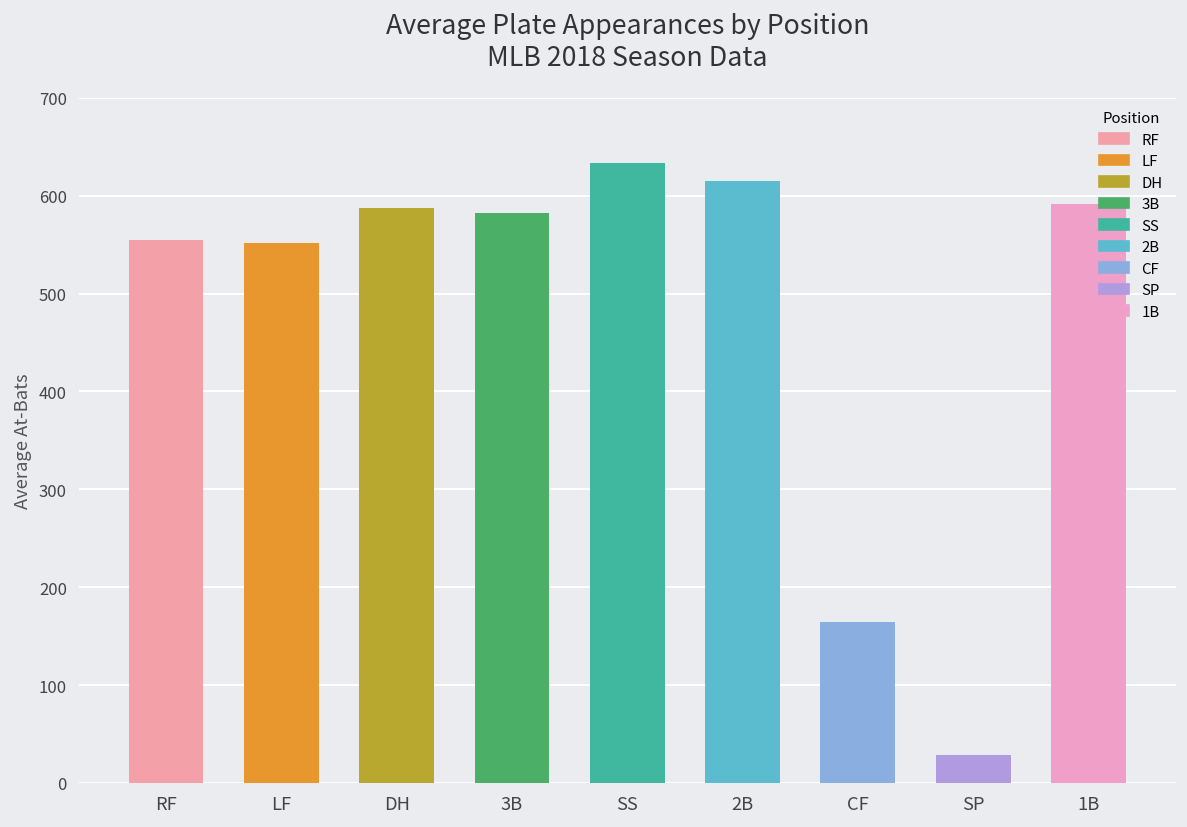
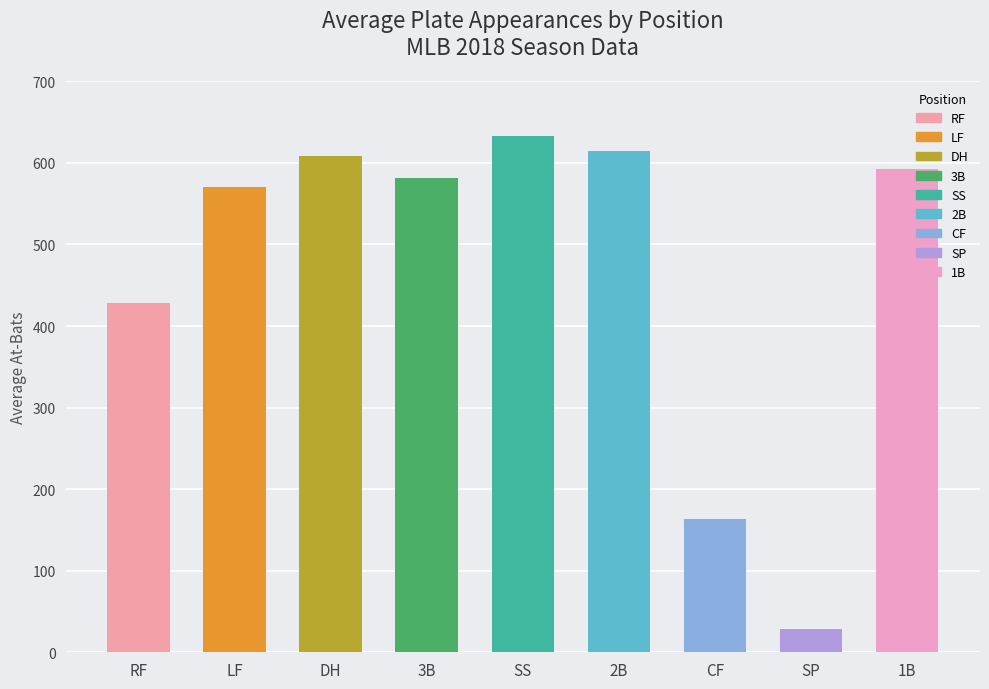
  {
-   "RF": 560,
-   "LF": 550,
-   "DH": 590,
+   "RF": 430,
+   "LF": 570,
+   "DH": 610,
    "3B": 580,
    "SS": 630,
    "2B": 620,
    "CF": 160,
    "SP": 30,
    "1B": 590
  }
